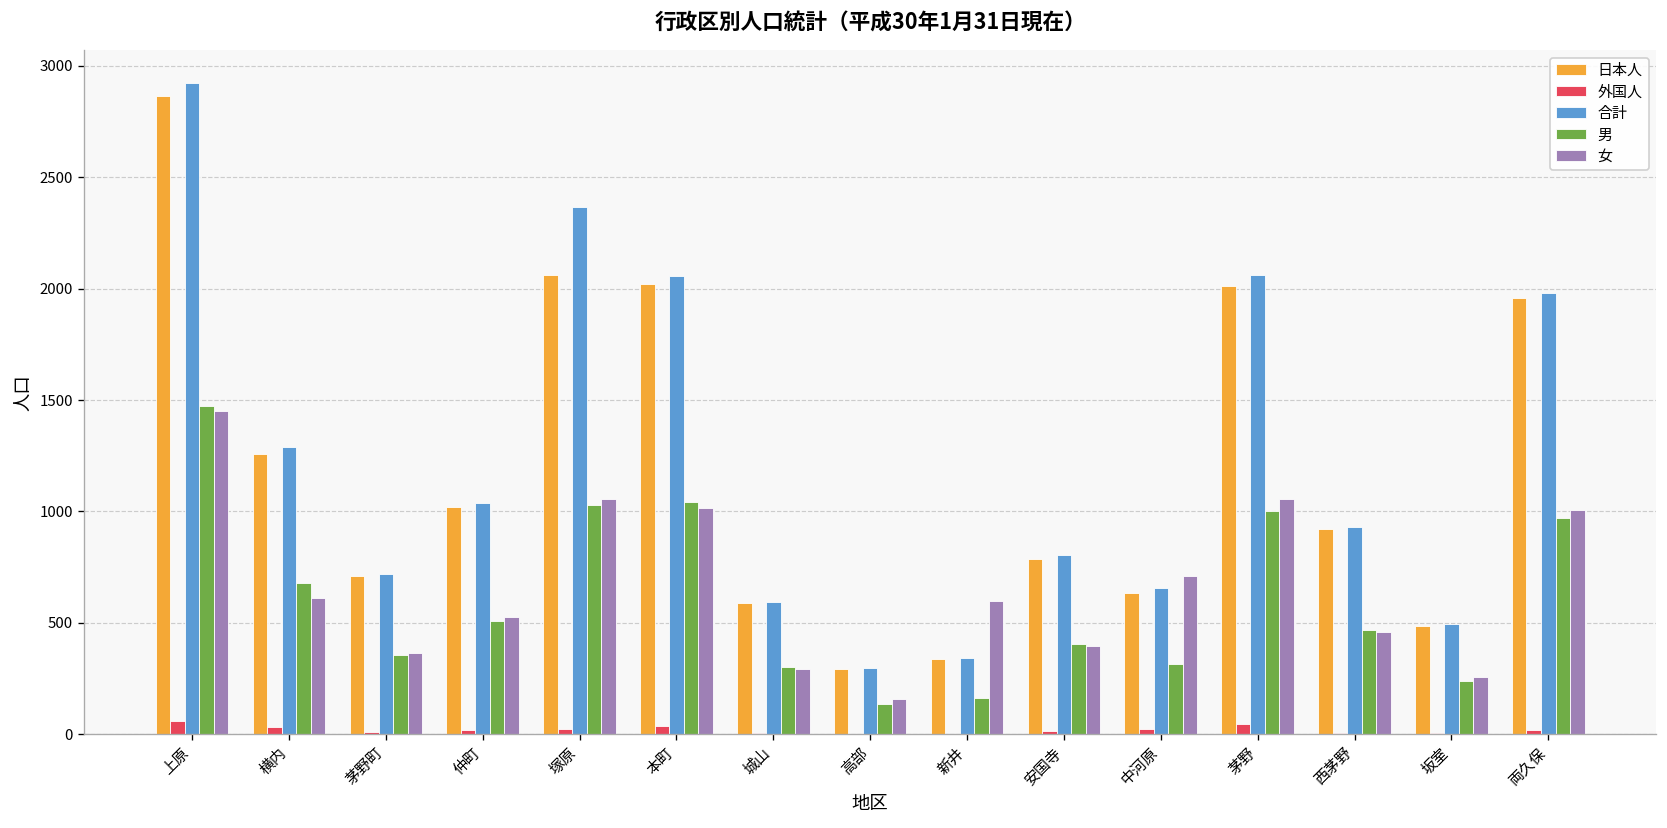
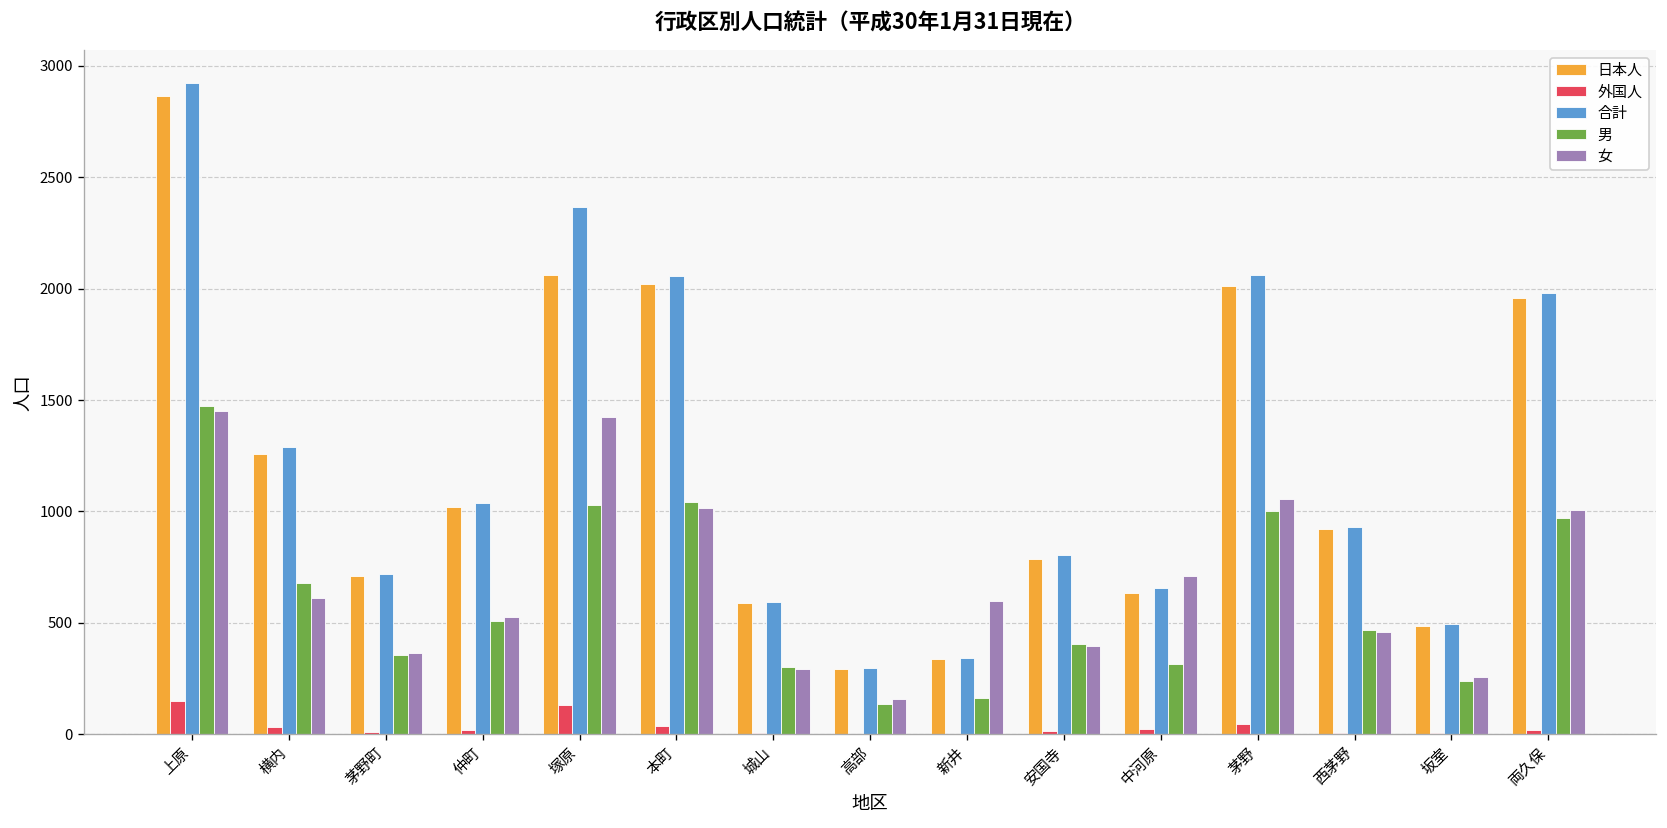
  {
    "日本人": {
      "上原": 2870,
      "横内": 1260,
      "茅野町": 710,
      "仲町": 1020,
      "塚原": 2060,
      "本町": 2020,
      "城山": 590,
      "高部": 300,
      "新井": 340,
      "安国寺": 790,
      "中河原": 640,
      "茅野": 2010,
      "西茅野": 920,
      "坂室": 490,
      "両久保": 1960
    },
    "外国人": {
-     "上原": 60,
+     "上原": 150,
      "横内": 30,
      "仲町": 20,
-     "塚原": 30,
+     "塚原": 130,
      "本町": 40,
      "安国寺": 10,
      "中河原": 20,
      "茅野": 50,
      "両久保": 20
    },
    "合計": {
      "上原": 2920,
      "横内": 1290,
      "茅野町": 720,
      "仲町": 1040,
      "塚原": 2370,
      "本町": 2060,
      "城山": 600,
      "高部": 300,
      "新井": 340,
      "安国寺": 800,
      "中河原": 660,
      "茅野": 2060,
      "西茅野": 930,
      "坂室": 490,
      "両久保": 1980
    },
    "男": {
      "上原": 1470,
      "横内": 680,
      "茅野町": 360,
      "仲町": 510,
      "塚原": 1030,
      "本町": 1040,
      "城山": 300,
      "高部": 140,
      "新井": 170,
      "安国寺": 410,
      "中河原": 320,
      "茅野": 1000,
      "西茅野": 470,
      "坂室": 240,
      "両久保": 970
    },
    "女": {
      "上原": 1450,
      "横内": 610,
      "茅野町": 360,
      "仲町": 530,
-     "塚原": 1060,
+     "塚原": 1430,
      "本町": 1020,
      "城山": 300,
      "高部": 160,
      "新井": 600,
      "安国寺": 400,
      "中河原": 710,
      "茅野": 1060,
      "西茅野": 460,
      "坂室": 260,
      "両久保": 1010
    }
  }
